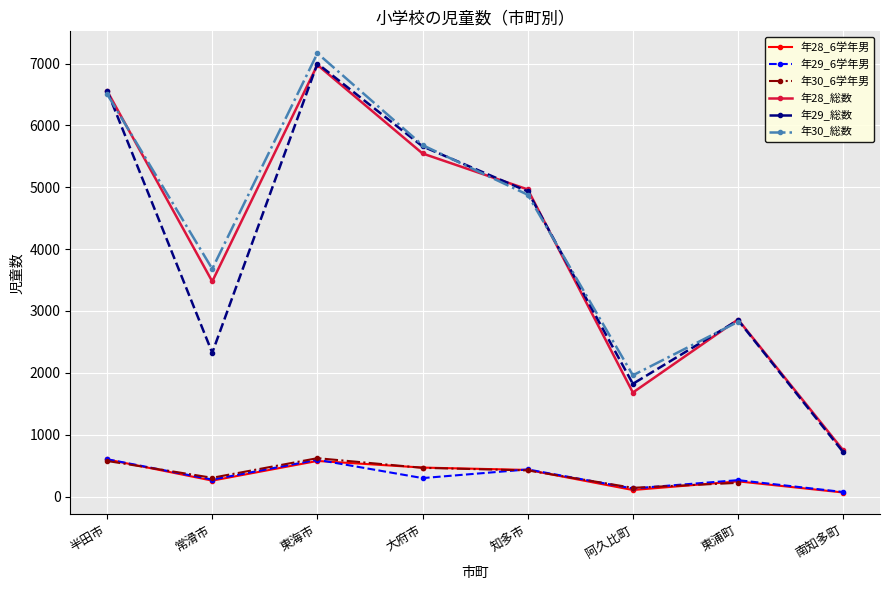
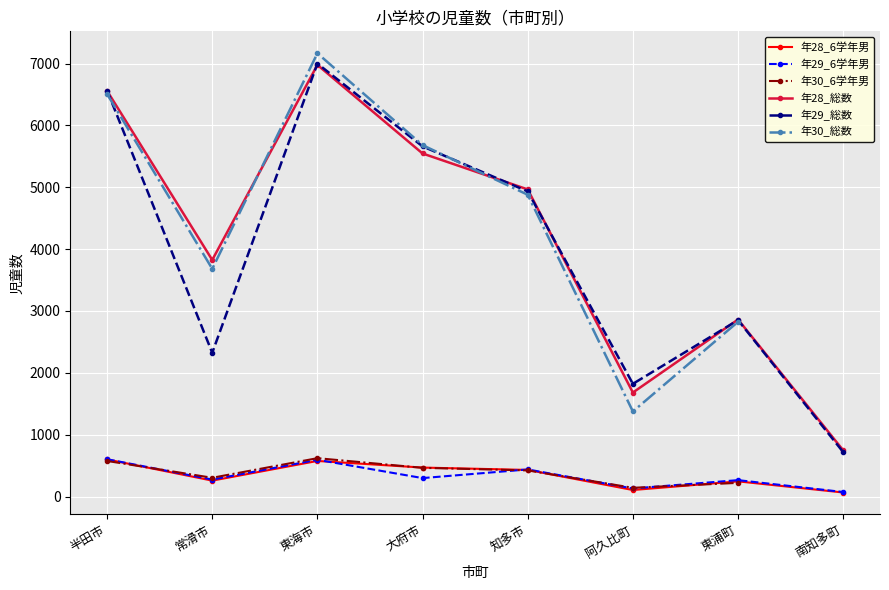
  {
    "年29_6学年男": {
      "大府市": 300
    },
    "年28_総数": {
-     "常滑市": 3500,
+     "常滑市": 3800,
      "大府市": 5500,
      "阿久比町": 1700
    },
    "年29_総数": {
      "常滑市": 2300,
      "阿久比町": 1800
    },
    "年30_総数": {
      "半田市": 6500,
      "常滑市": 3700,
      "東海市": 7200,
      "知多市": 4900,
-     "阿久比町": 2000
+     "阿久比町": 1400
    }
  }
